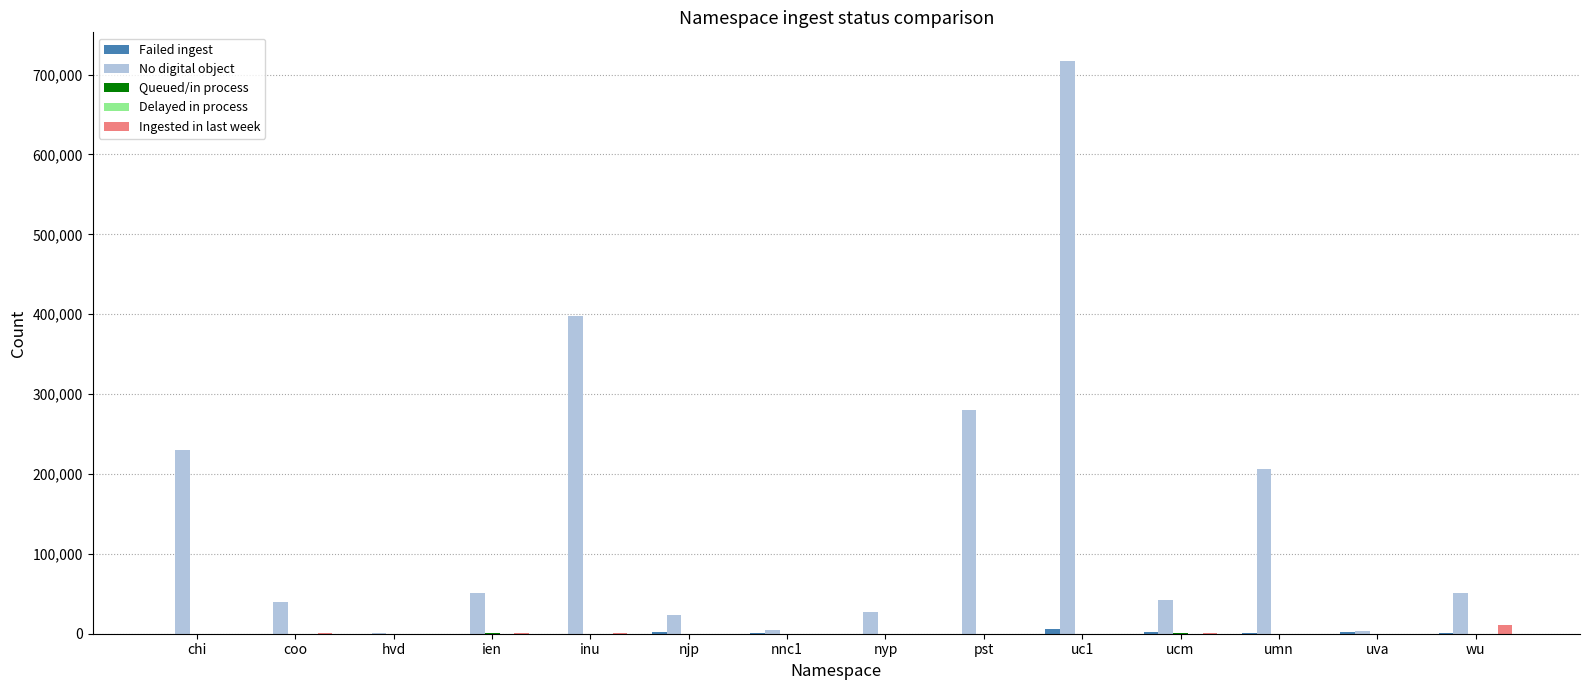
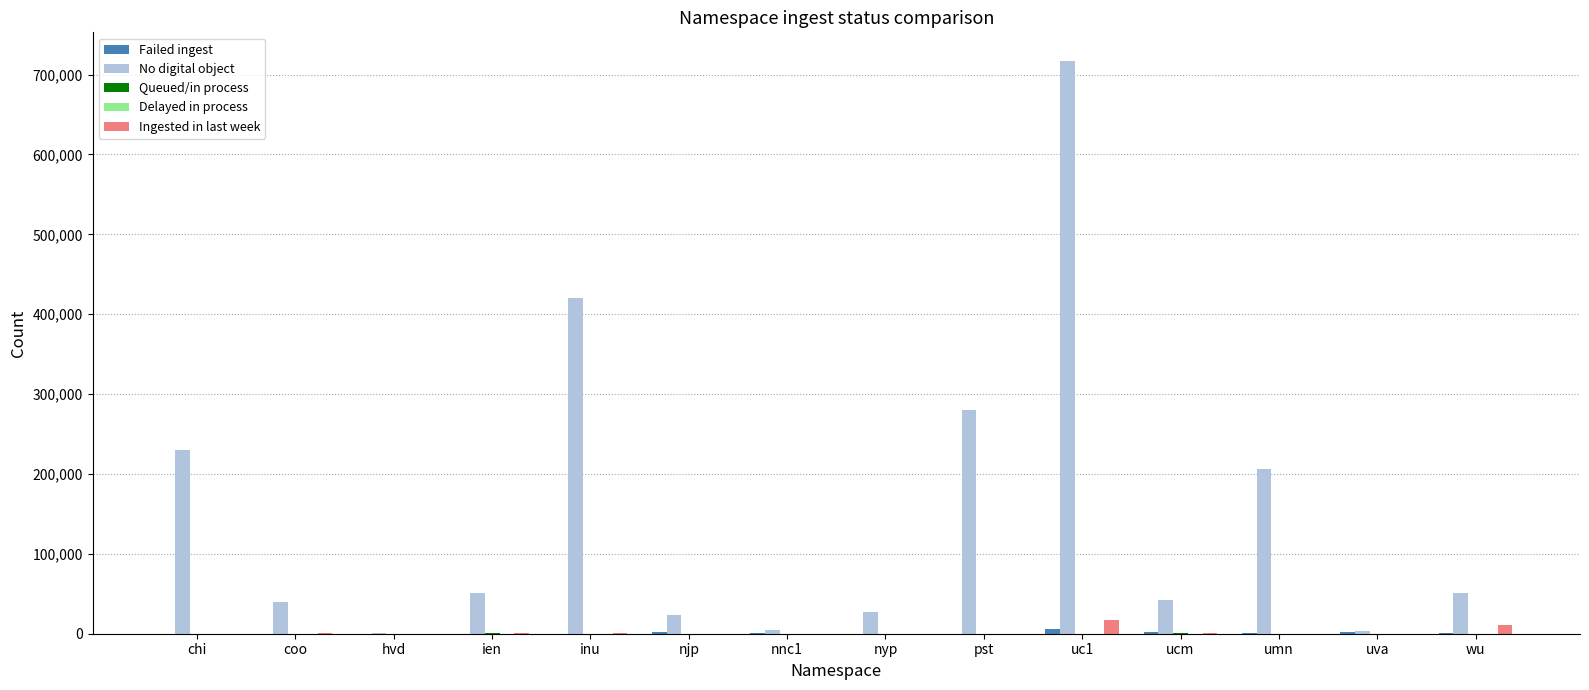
  {
    "Failed ingest": {
      "chi": "0",
      "uc1": "10,000"
    },
    "No digital object": {
      "chi": "230,000",
      "coo": "40,000",
      "ien": "50,000",
-     "inu": "400,000",
+     "inu": "420,000",
      "njp": "20,000",
      "nnc1": "0",
      "nyp": "30,000",
      "pst": "280,000",
      "uc1": "720,000",
      "ucm": "40,000",
      "umn": "210,000",
      "uva": "0",
      "wu": "50,000"
    },
    "Queued/in process": {
      "nnc1": "0"
    },
    "Delayed in process": {
      "nnc1": "0"
    },
    "Ingested in last week": {
      "hvd": "0",
-     "uc1": "0",
+     "uc1": "20,000",
      "uva": "0",
      "wu": "10,000"
    }
  }
